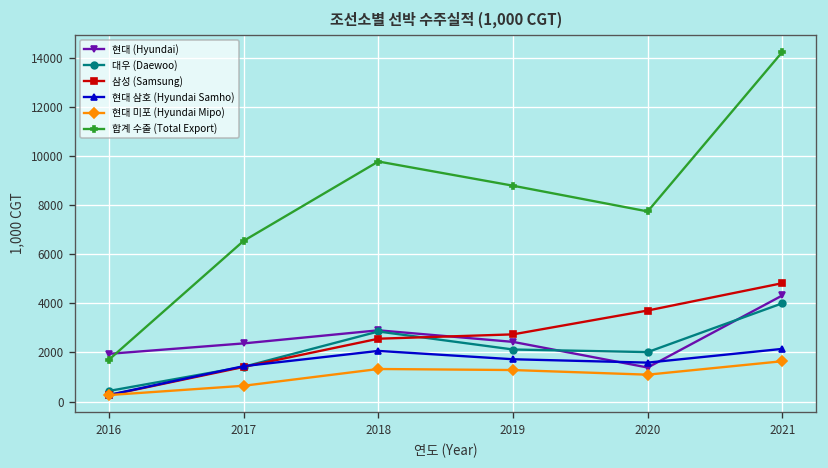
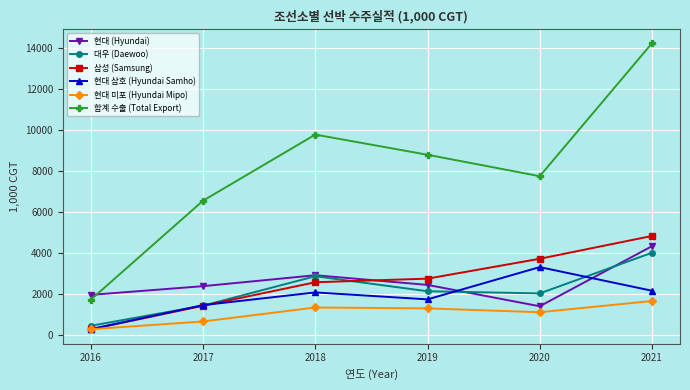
  {
    "현대 (Hyundai)": {
      "2016": 1900,
      "2017": 2400,
      "2019": 2400,
      "2020": 1400,
      "2021": 4300
    },
    "대우 (Daewoo)": {
      "2016": 400,
      "2019": 2100,
      "2020": 2000,
      "2021": 4000
    },
    "삼성 (Samsung)": {
      "2018": 2600,
      "2019": 2700,
      "2020": 3700,
      "2021": 4800
    },
    "현대 삼호 (Hyundai Samho)": {
      "2018": 2100,
      "2019": 1700,
-     "2020": 1600,
+     "2020": 3300,
      "2021": 2100
    },
    "현대 미포 (Hyundai Mipo)": {
      "2017": 600,
      "2018": 1300,
      "2019": 1300,
      "2020": 1100,
      "2021": 1600
    },
    "합계 수출 (Total Export)": {
      "2016": 1700,
      "2017": 6500,
      "2018": 9800,
      "2019": 8800,
      "2020": 7700,
      "2021": 14200
    }
  }
